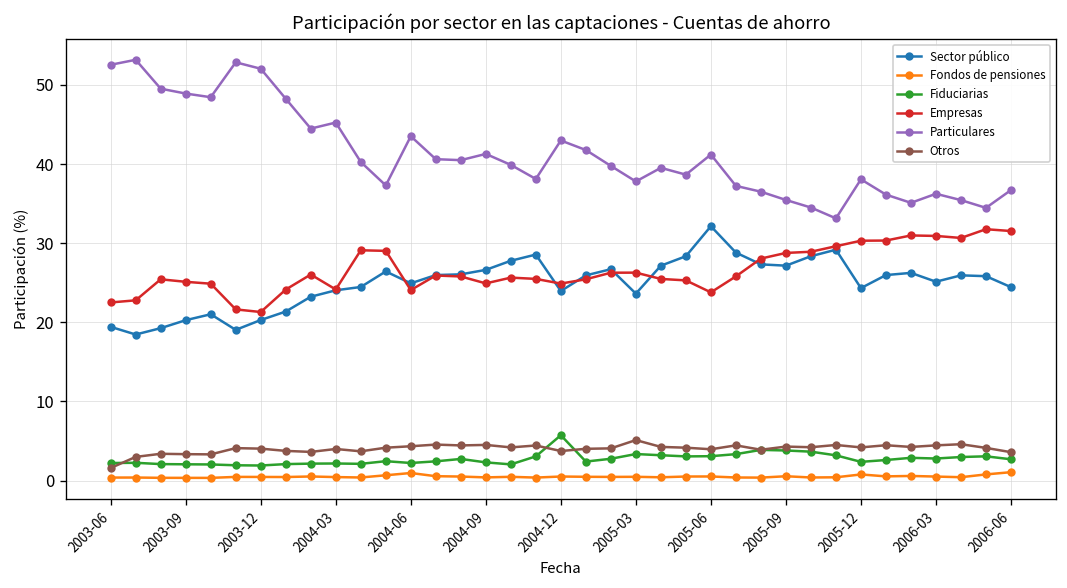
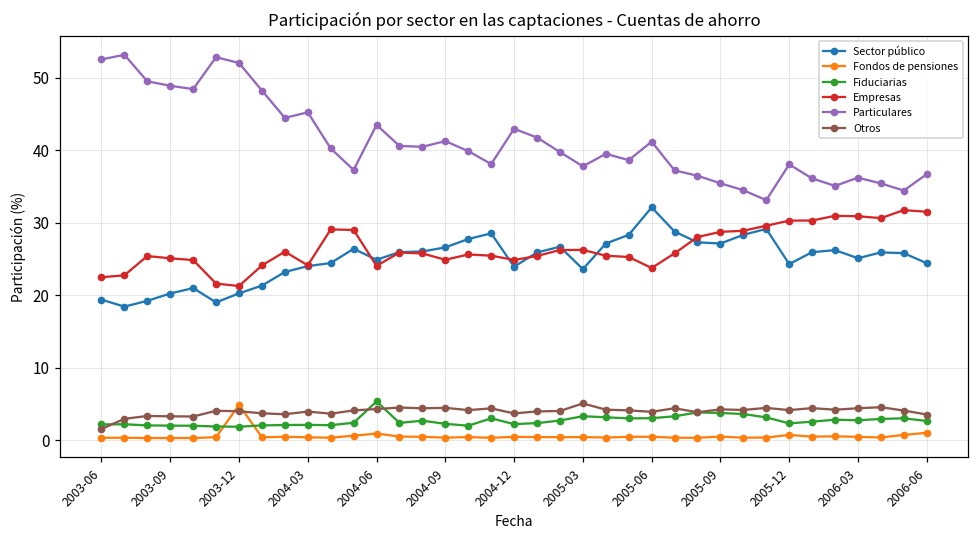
  {
    "Sector público": {
      "2003-06": 19,
      "2003-09": 20,
      "2003-12": 20,
      "2004-06": 25,
      "2004-09": 27,
      "2004-12": 24,
      "2005-03": 24,
      "2005-06": 32,
      "2005-09": 27,
      "2005-12": 24,
      "2006-03": 25,
      "2006-06": 24
    },
    "Fondos de pensiones": {
      "2003-06": 0,
      "2003-09": 0,
-     "2003-12": 0,
+     "2003-12": 5,
      "2004-03": 0,
      "2004-06": 1,
      "2004-09": 0,
      "2004-12": 1,
      "2005-03": 0,
      "2005-06": 1,
      "2005-09": 1,
      "2005-12": 1,
      "2006-03": 1,
      "2006-06": 1
    },
    "Fiduciarias": {
      "2003-06": 2,
      "2003-09": 2,
      "2003-12": 2,
      "2004-03": 2,
-     "2004-06": 2,
+     "2004-06": 5,
      "2004-09": 2,
-     "2004-12": 6,
+     "2004-12": 2,
      "2005-03": 3,
      "2005-06": 3,
      "2005-09": 4,
      "2005-12": 2,
      "2006-03": 3,
      "2006-06": 3
    },
    "Empresas": {
      "2003-06": 23,
      "2003-09": 25,
      "2003-12": 21,
      "2004-06": 24,
      "2004-09": 25,
      "2004-12": 25,
      "2005-03": 26,
      "2005-06": 24,
      "2005-09": 29,
      "2005-12": 30,
      "2006-03": 31,
      "2006-06": 32
    },
    "Particulares": {
      "2003-06": 53,
      "2003-09": 49,
      "2003-12": 52,
      "2004-03": 45,
      "2004-06": 44,
      "2004-09": 41,
      "2004-12": 43,
      "2005-03": 38,
      "2005-06": 41,
      "2005-09": 35,
      "2005-12": 38,
      "2006-03": 36,
      "2006-06": 37
    },
    "Otros": {
      "2003-06": 2,
      "2003-09": 3,
      "2003-12": 4,
      "2004-03": 4,
      "2004-06": 4,
      "2004-09": 5,
      "2004-12": 4,
      "2005-03": 5,
      "2005-06": 4,
      "2005-09": 4,
      "2005-12": 4,
      "2006-03": 4,
      "2006-06": 4
    }
  }
